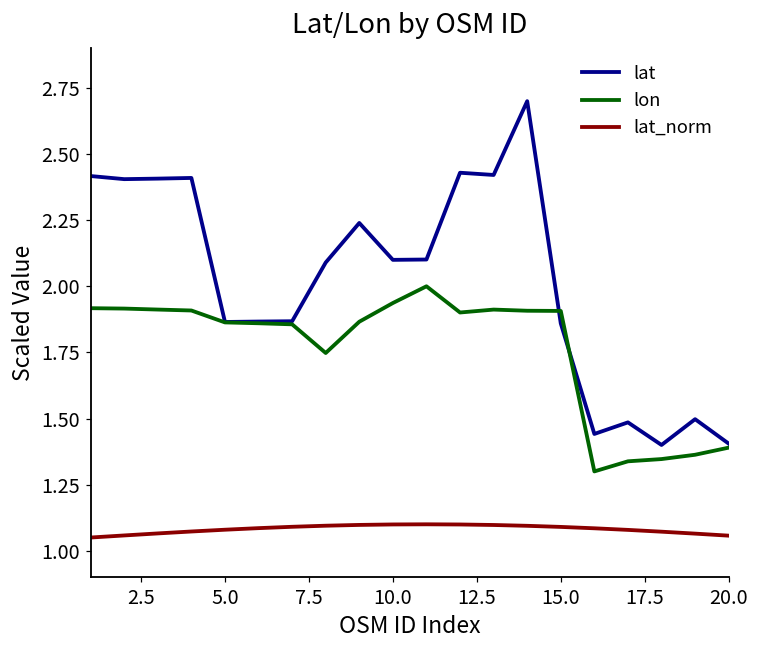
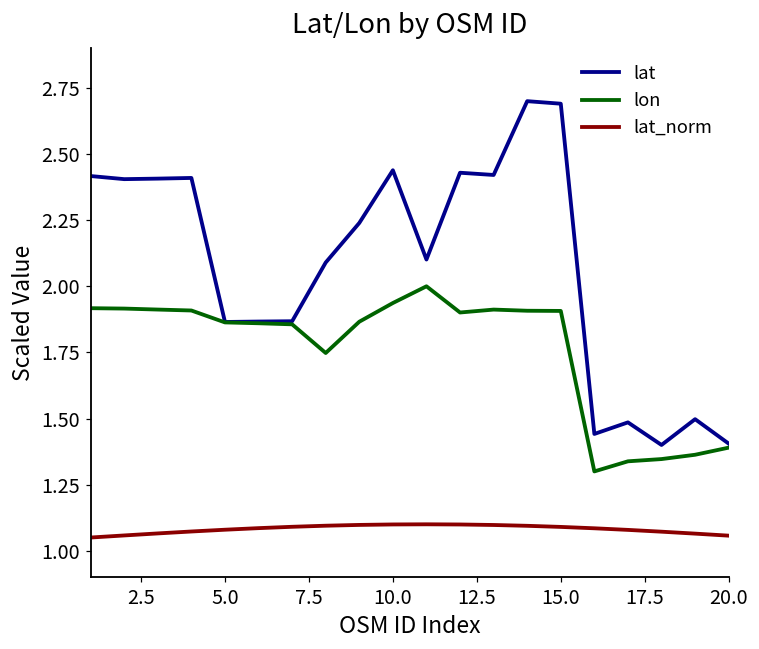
  {
    "lat": {
-     "10.0": 2.10,
-     "15.0": 1.86,
+     "10.0": 2.44,
+     "15.0": 2.69,
      "20.0": 1.41
    },
    "lon": {
      "10.0": 1.94,
      "15.0": 1.91,
      "20.0": 1.39
    },
    "lat_norm": {
      "5.0": 1.08,
      "10.0": 1.10,
      "15.0": 1.09,
      "20.0": 1.06
    }
  }
